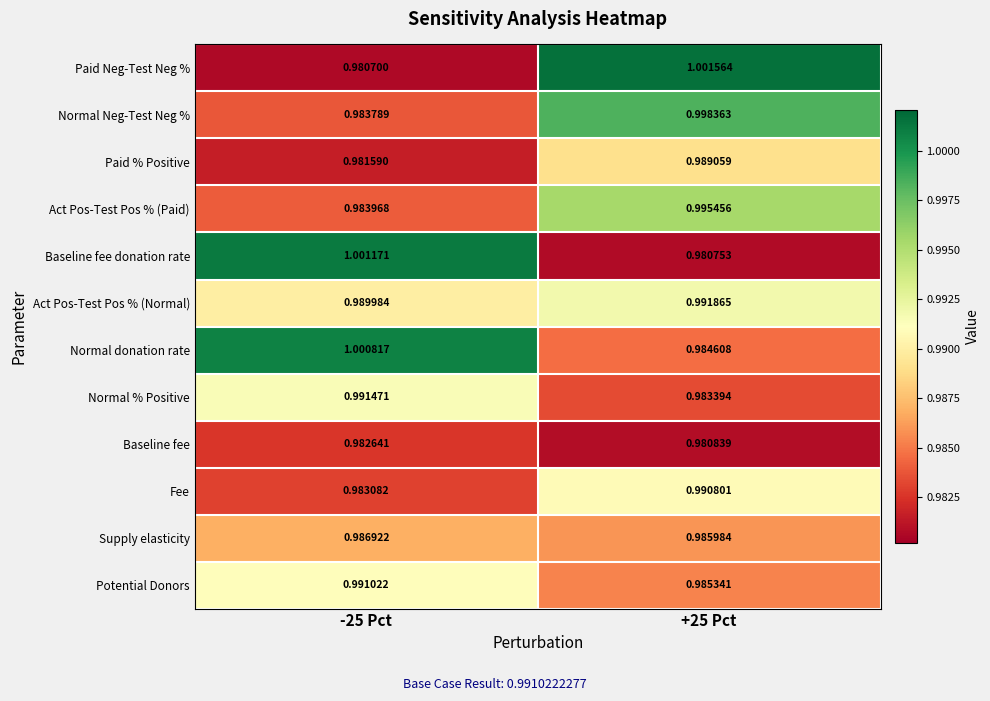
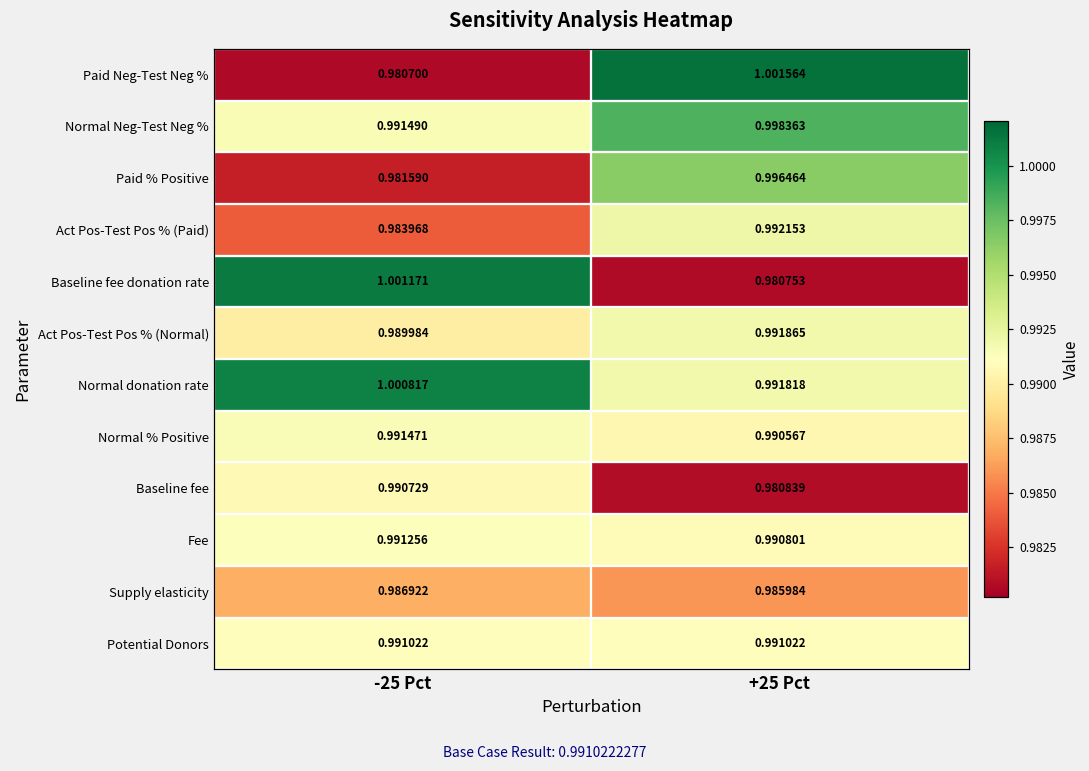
  {
    "Paid Neg-Test Neg %": {
      "-25 Pct": 0.980700,
      "+25 Pct": 1.001564
    },
    "Normal Neg-Test Neg %": {
-     "-25 Pct": 0.983789,
+     "-25 Pct": 0.991490,
      "+25 Pct": 0.998363
    },
    "Paid % Positive": {
      "-25 Pct": 0.981590,
-     "+25 Pct": 0.989059
+     "+25 Pct": 0.996464
    },
    "Act Pos-Test Pos % (Paid)": {
      "-25 Pct": 0.983968,
-     "+25 Pct": 0.995456
+     "+25 Pct": 0.992153
    },
    "Baseline fee donation rate": {
      "-25 Pct": 1.001171,
      "+25 Pct": 0.980753
    },
    "Act Pos-Test Pos % (Normal)": {
      "-25 Pct": 0.989984,
      "+25 Pct": 0.991865
    },
    "Normal donation rate": {
      "-25 Pct": 1.000817,
-     "+25 Pct": 0.984608
+     "+25 Pct": 0.991818
    },
    "Normal % Positive": {
      "-25 Pct": 0.991471,
-     "+25 Pct": 0.983394
+     "+25 Pct": 0.990567
    },
    "Baseline fee": {
-     "-25 Pct": 0.982641,
+     "-25 Pct": 0.990729,
      "+25 Pct": 0.980839
    },
    "Fee": {
-     "-25 Pct": 0.983082,
+     "-25 Pct": 0.991256,
      "+25 Pct": 0.990801
    },
    "Supply elasticity": {
      "-25 Pct": 0.986922,
      "+25 Pct": 0.985984
    },
    "Potential Donors": {
      "-25 Pct": 0.991022,
-     "+25 Pct": 0.985341
+     "+25 Pct": 0.991022
    }
  }
